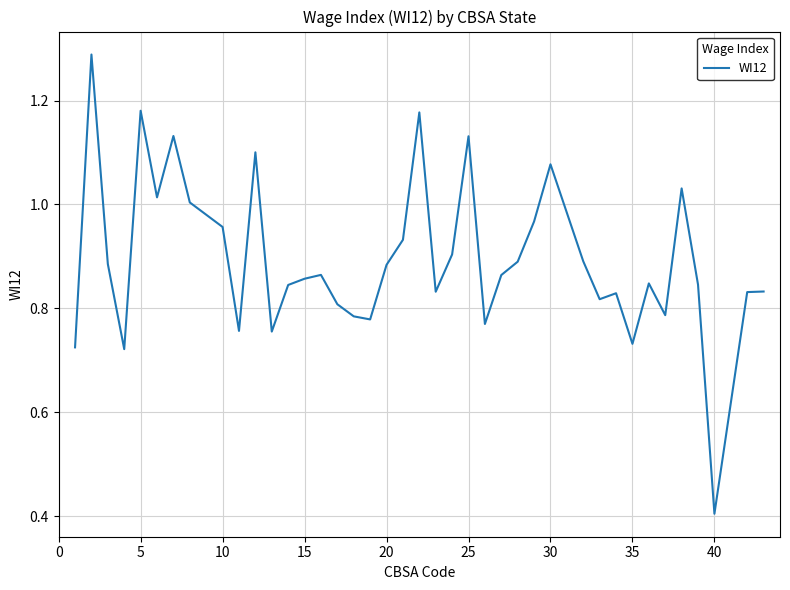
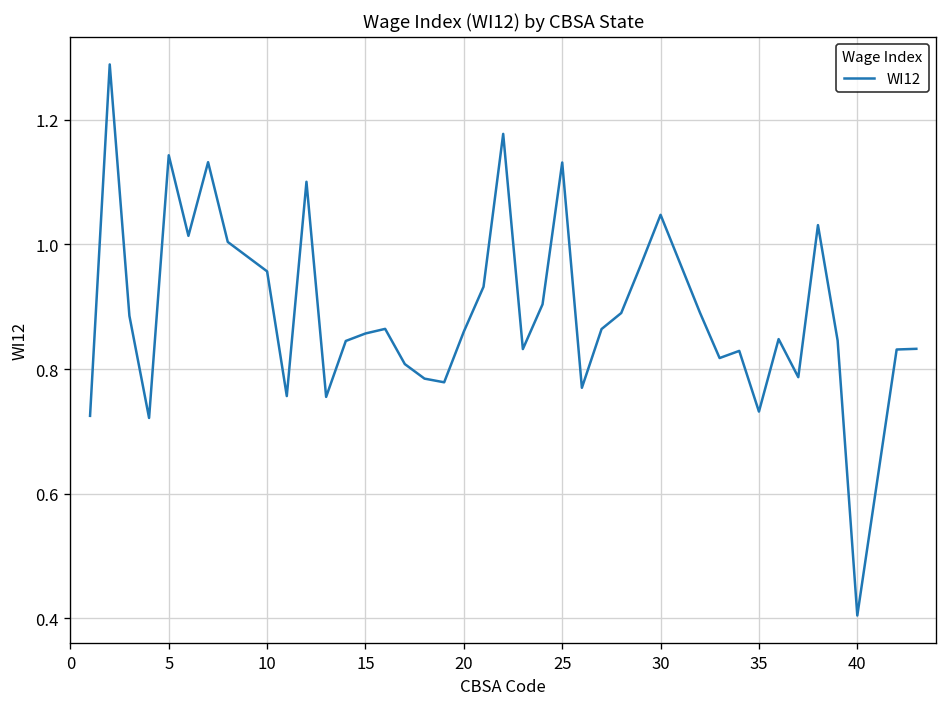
  {
-   "5": 1.18,
+   "5": 1.14,
    "10": 0.96,
    "15": 0.86,
-   "20": 0.88,
+   "20": 0.86,
    "25": 1.13,
-   "30": 1.08,
+   "30": 1.05,
    "35": 0.73,
    "40": 0.40
  }
